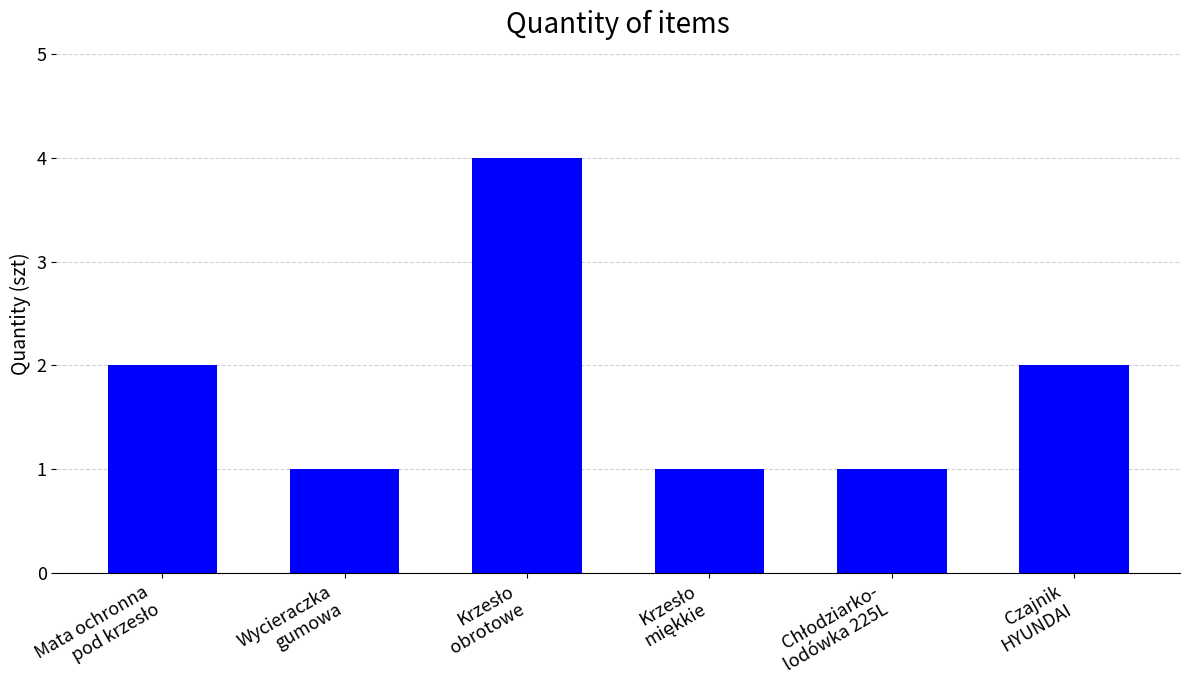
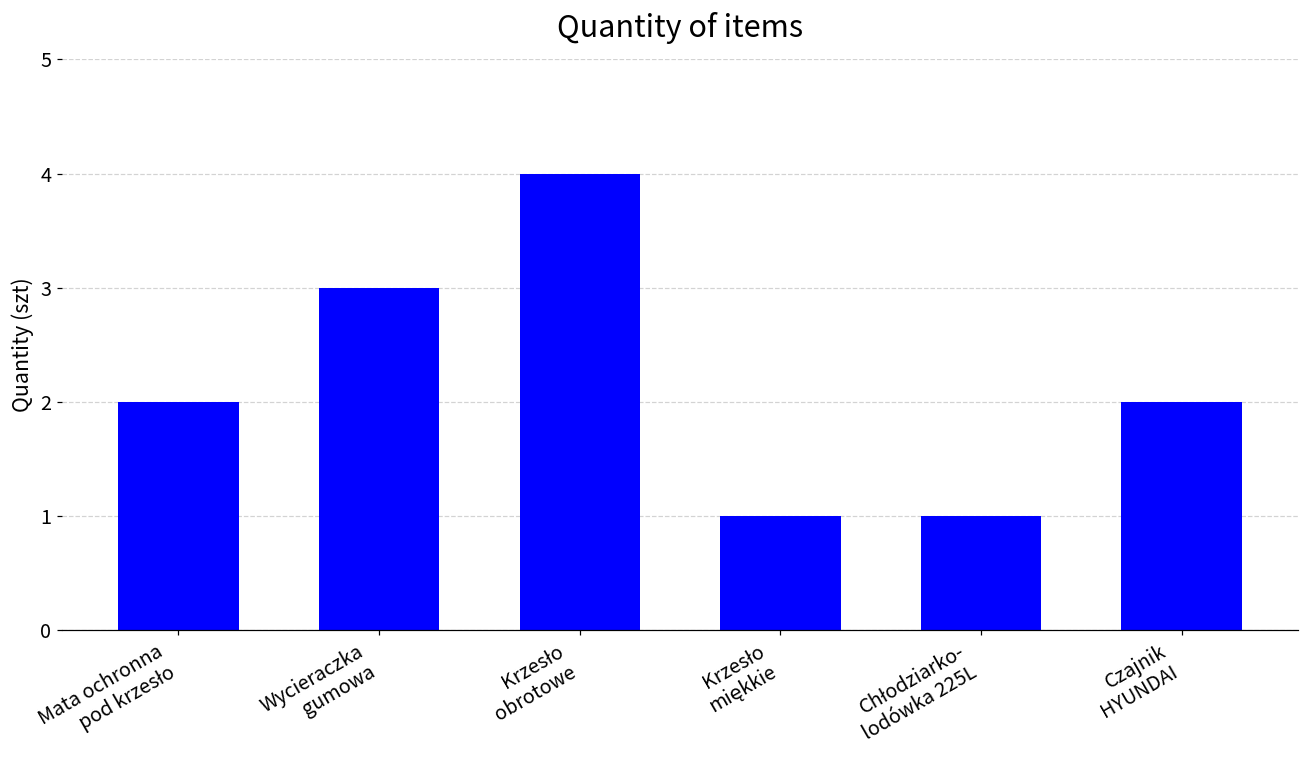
  {
    "Mata ochronna pod krzesło": 2,
-   "Wycieraczka gumowa": 1,
+   "Wycieraczka gumowa": 3,
    "Krzesło obrotowe": 4,
    "Krzesło miękkie": 1,
    "Chłodziarko- lodówka 225L": 1,
    "Czajnik HYUNDAI": 2
  }
